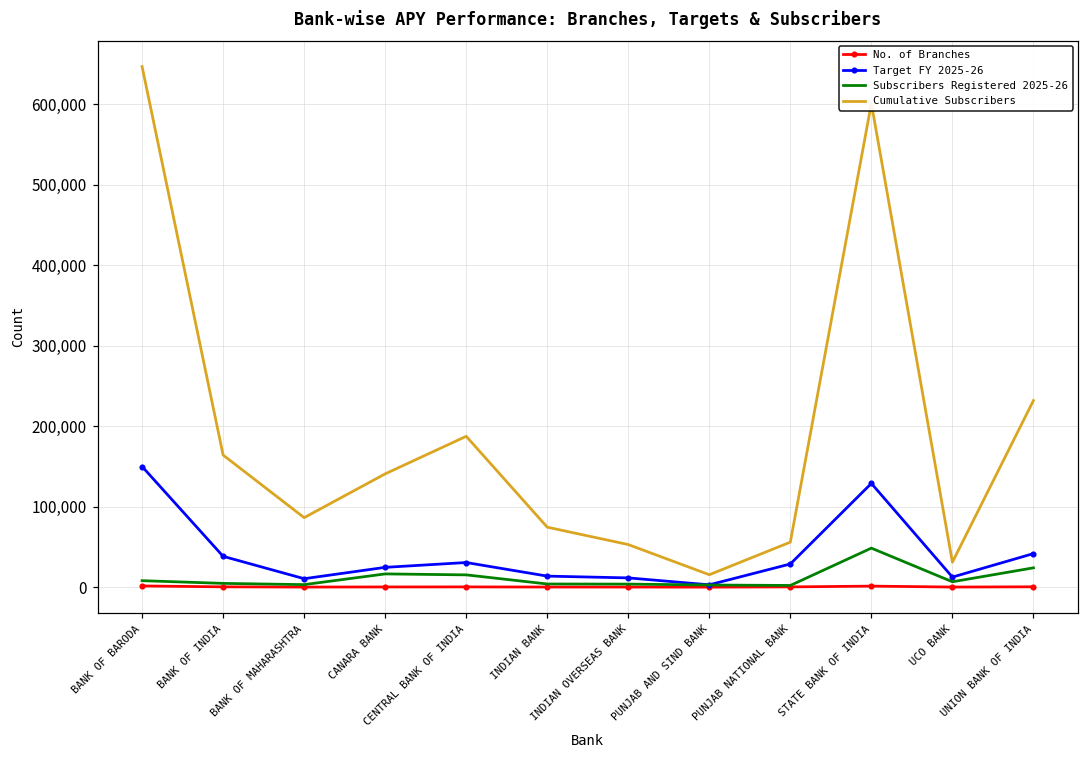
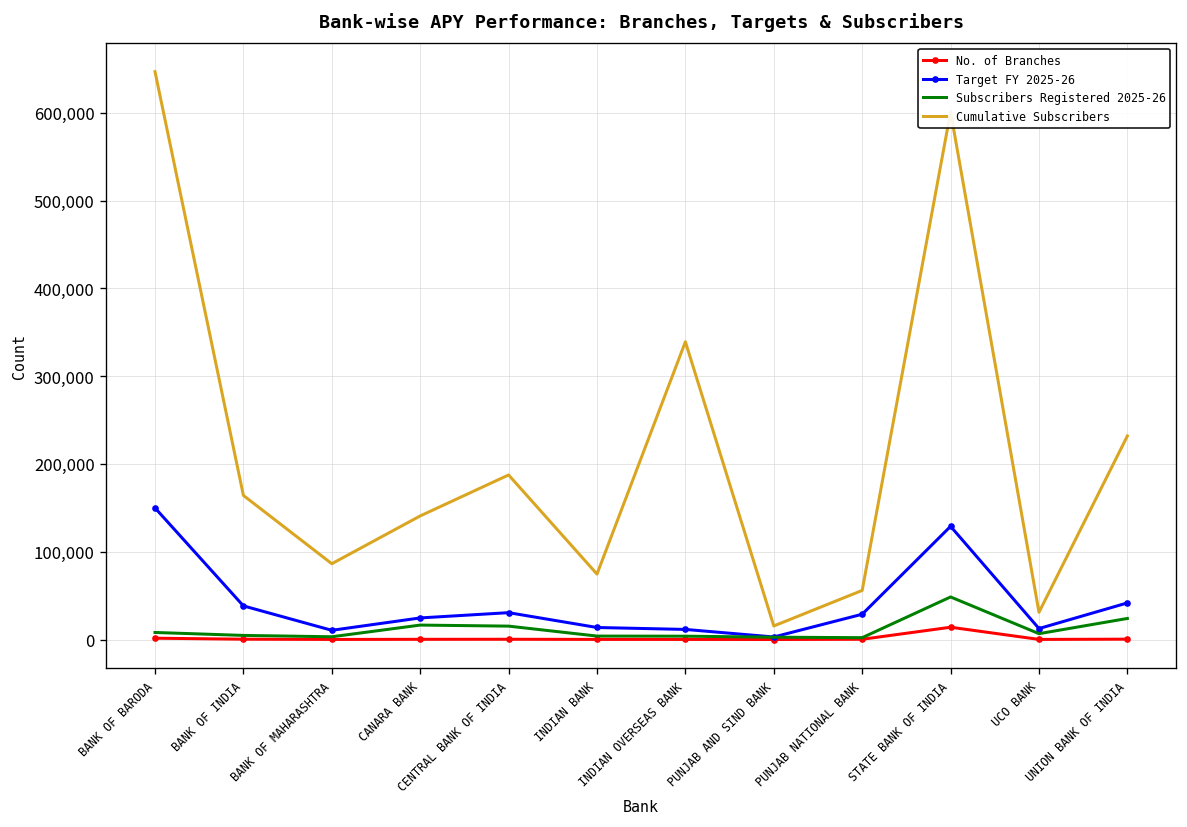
  {
    "No. of Branches": {
      "BANK OF BARODA": "0",
      "BANK OF INDIA": "0",
      "CANARA BANK": "0",
      "CENTRAL BANK OF INDIA": "0",
      "INDIAN BANK": "0",
      "INDIAN OVERSEAS BANK": "0",
-     "STATE BANK OF INDIA": "0",
+     "STATE BANK OF INDIA": "10,000",
      "UCO BANK": "0",
      "UNION BANK OF INDIA": "0"
    },
    "Target FY 2025-26": {
      "BANK OF BARODA": "150,000",
      "BANK OF INDIA": "40,000",
      "BANK OF MAHARASHTRA": "10,000",
      "CANARA BANK": "20,000",
      "CENTRAL BANK OF INDIA": "30,000",
      "INDIAN BANK": "10,000",
      "INDIAN OVERSEAS BANK": "10,000",
      "PUNJAB NATIONAL BANK": "30,000",
      "STATE BANK OF INDIA": "130,000",
      "UCO BANK": "10,000",
      "UNION BANK OF INDIA": "40,000"
    },
    "Subscribers Registered 2025-26": {
      "BANK OF BARODA": "10,000",
      "BANK OF INDIA": "0",
      "CANARA BANK": "20,000",
      "CENTRAL BANK OF INDIA": "20,000",
      "INDIAN BANK": "0",
      "INDIAN OVERSEAS BANK": "0",
      "STATE BANK OF INDIA": "50,000",
      "UCO BANK": "10,000",
      "UNION BANK OF INDIA": "20,000"
    },
    "Cumulative Subscribers": {
      "BANK OF BARODA": "650,000",
      "BANK OF INDIA": "160,000",
      "BANK OF MAHARASHTRA": "90,000",
      "CANARA BANK": "140,000",
      "CENTRAL BANK OF INDIA": "190,000",
      "INDIAN BANK": "70,000",
-     "INDIAN OVERSEAS BANK": "50,000",
+     "INDIAN OVERSEAS BANK": "340,000",
      "PUNJAB AND SIND BANK": "20,000",
      "PUNJAB NATIONAL BANK": "60,000",
      "UCO BANK": "30,000",
      "UNION BANK OF INDIA": "230,000"
    }
  }
